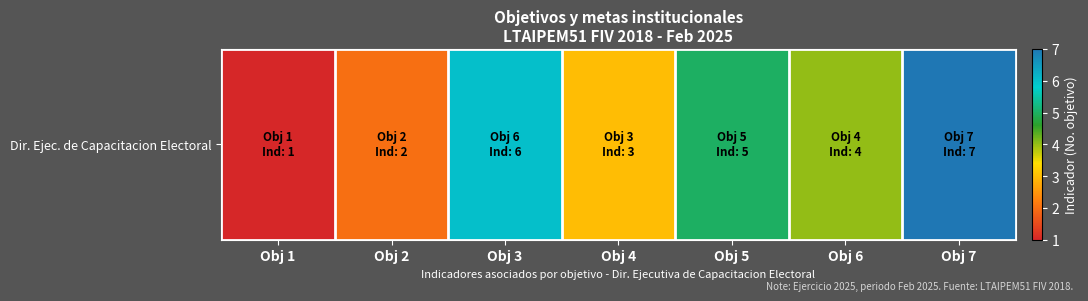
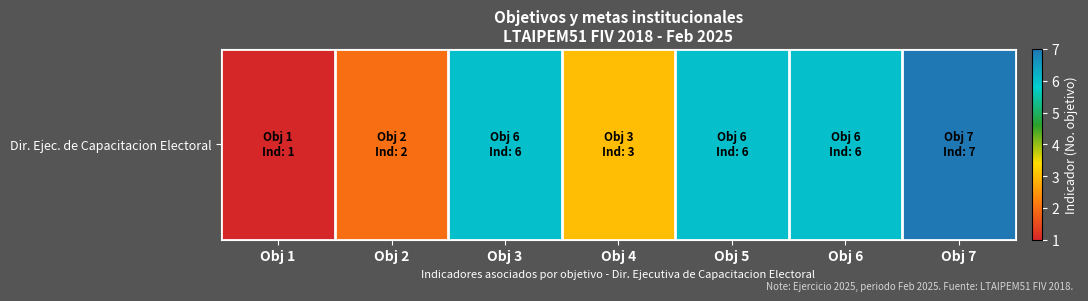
  {
    "Dir. Ejec. de Capacitacion Electoral": {
-     "Obj 5": "5 Ind: 5",
-     "Obj 6": "4 Ind: 4"
+     "Obj 5": "6 Ind: 6",
+     "Obj 6": "6 Ind: 6"
    }
  }
